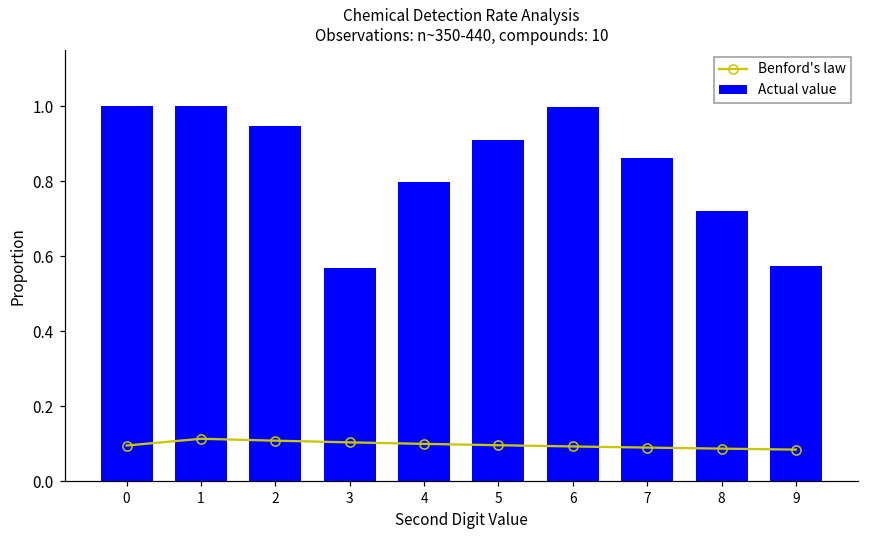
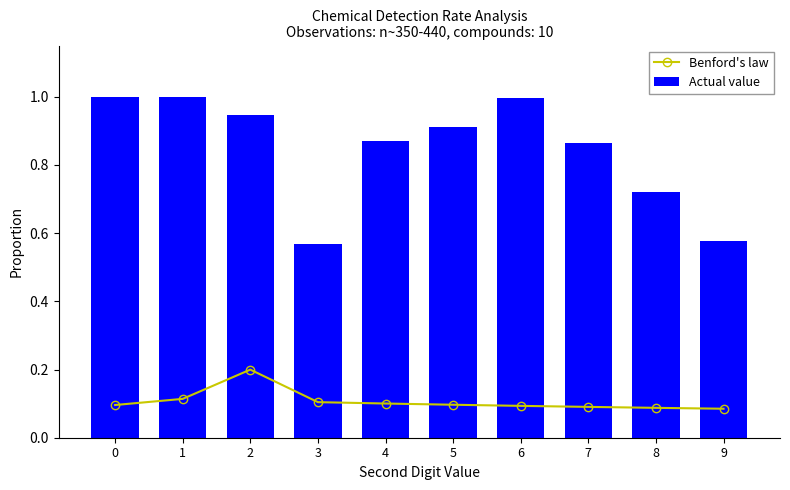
  {
    "Benford's law": {
      "0": 0.10,
      "1": 0.11,
-     "2": 0.11,
+     "2": 0.20,
      "3": 0.10,
      "4": 0.10,
      "5": 0.10,
      "6": 0.09,
      "7": 0.09,
      "8": 0.09,
      "9": 0.09
    },
    "Actual value": {
      "0": 1.00,
      "1": 1.00,
      "2": 0.95,
      "3": 0.57,
-     "4": 0.80,
+     "4": 0.87,
      "5": 0.91,
      "6": 1.00,
      "7": 0.86,
      "8": 0.72,
      "9": 0.58
    }
  }
